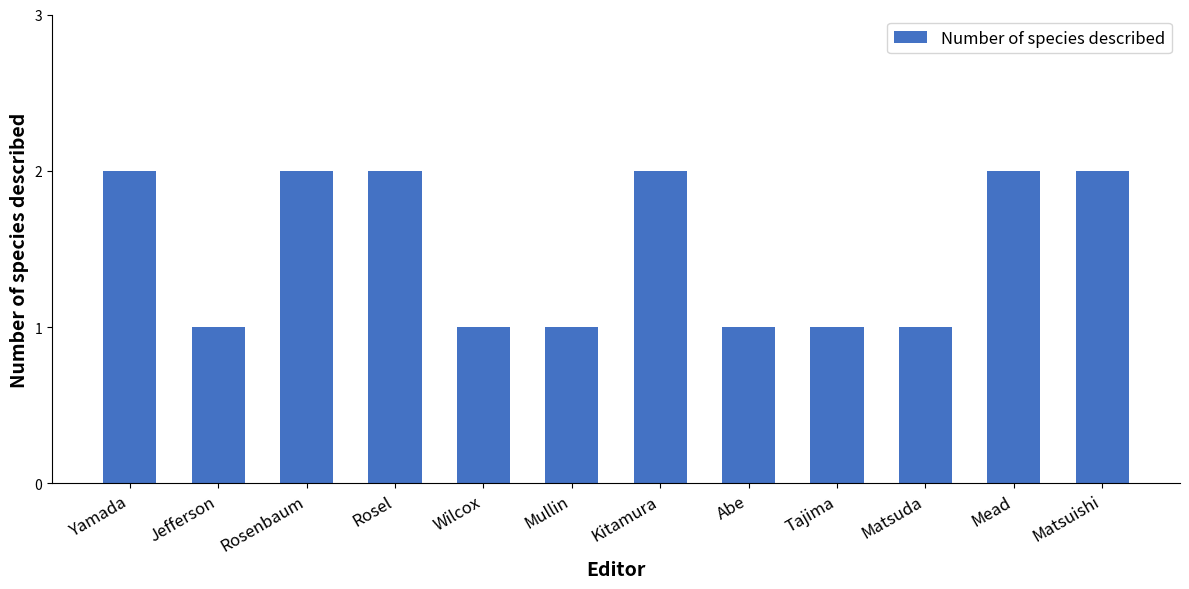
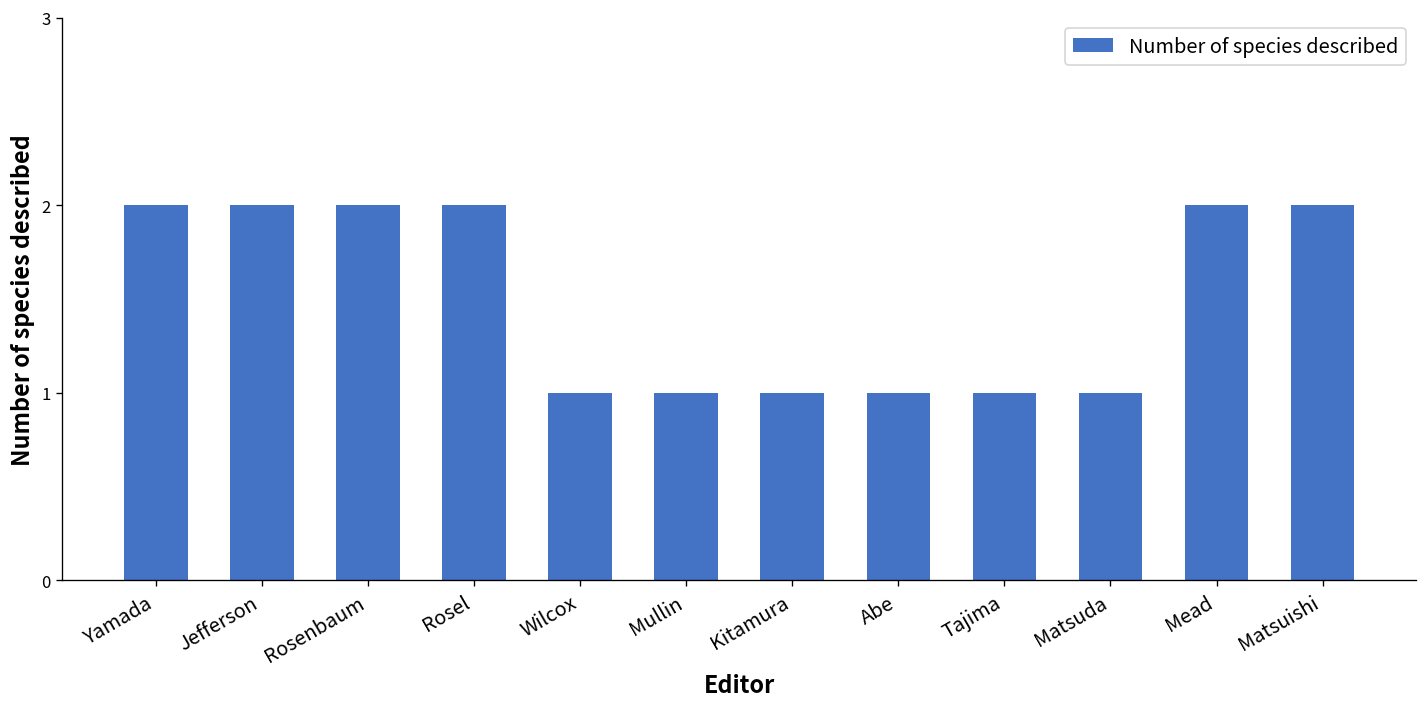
  {
    "Yamada": 2,
-   "Jefferson": 1,
+   "Jefferson": 2,
    "Rosenbaum": 2,
    "Rosel": 2,
    "Wilcox": 1,
    "Mullin": 1,
-   "Kitamura": 2,
+   "Kitamura": 1,
    "Abe": 1,
    "Tajima": 1,
    "Matsuda": 1,
    "Mead": 2,
    "Matsuishi": 2
  }
